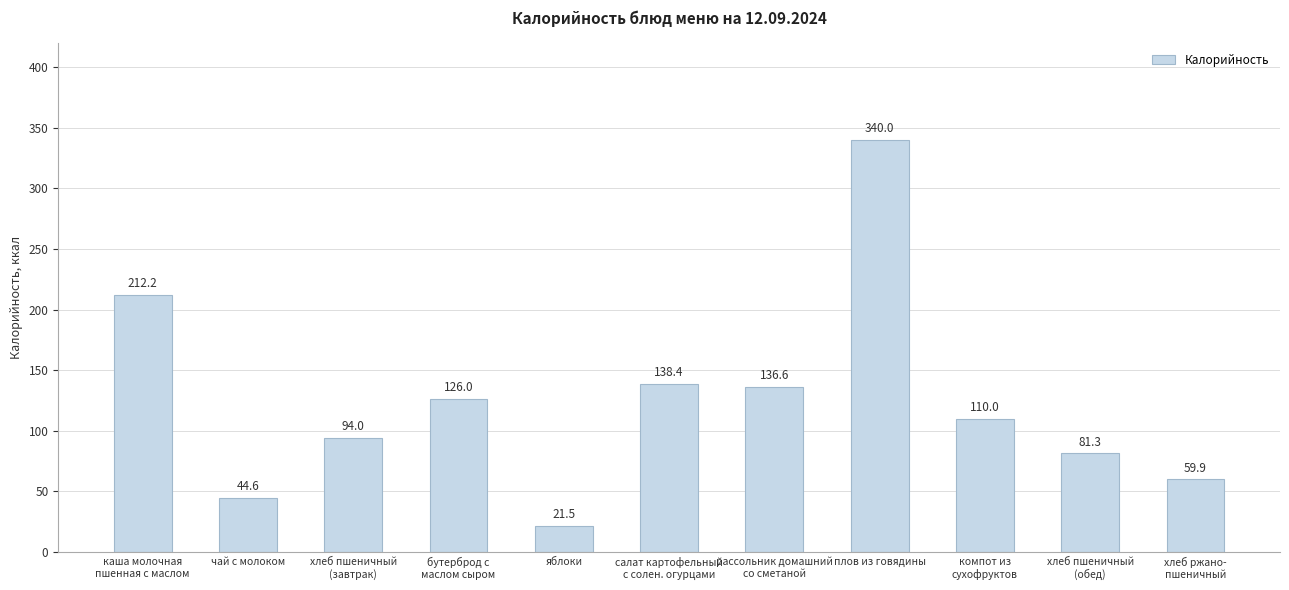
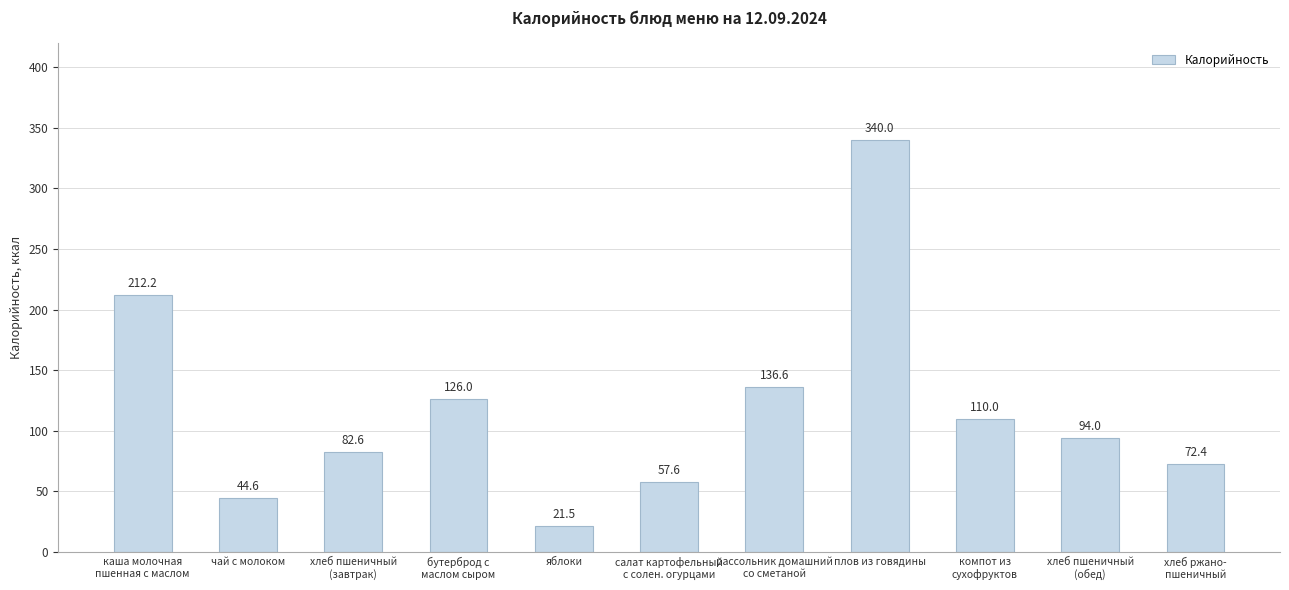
  {
    "каша молочная пшенная с маслом": 212.2,
    "чай с молоком": 44.6,
-   "хлеб пшеничный (завтрак)": 94.0,
+   "хлеб пшеничный (завтрак)": 82.6,
    "бутерброд с маслом сыром": 126.0,
    "яблоки": 21.5,
-   "салат картофельный с солен. огурцами": 138.4,
+   "салат картофельный с солен. огурцами": 57.6,
    "рассольник домашний со сметаной": 136.6,
    "плов из говядины": 340.0,
    "компот из сухофруктов": 110.0,
-   "хлеб пшеничный (обед)": 81.3,
-   "хлеб ржано- пшеничный": 59.9
+   "хлеб пшеничный (обед)": 94.0,
+   "хлеб ржано- пшеничный": 72.4
  }
